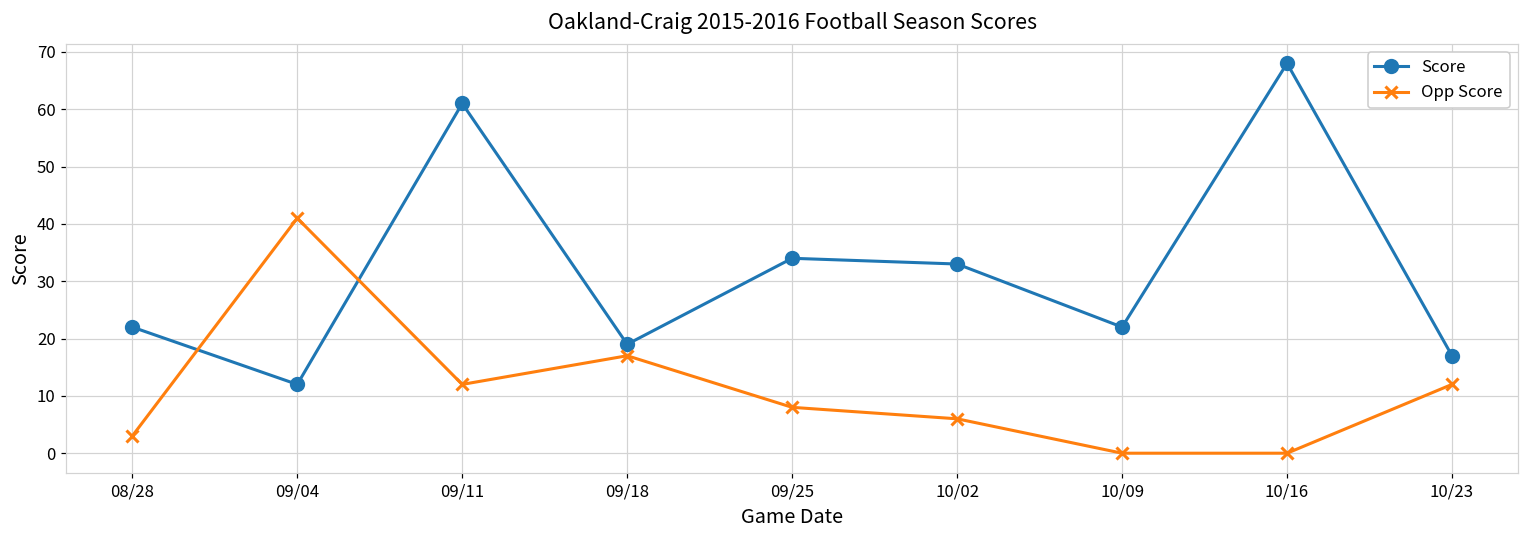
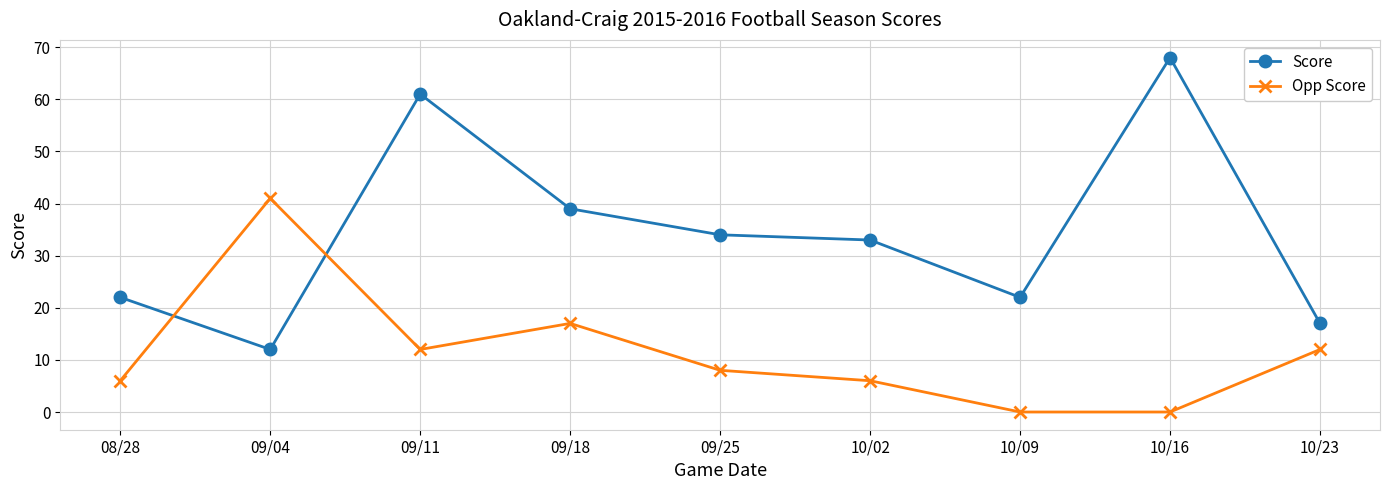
  {
    "Score": {
      "08/28": 22,
      "09/04": 12,
      "09/11": 61,
-     "09/18": 19,
+     "09/18": 39,
      "09/25": 34,
      "10/02": 33,
      "10/09": 22,
      "10/16": 68,
      "10/23": 17
    },
    "Opp Score": {
-     "08/28": 3,
+     "08/28": 6,
      "09/04": 41,
      "09/11": 12,
      "09/18": 17,
      "09/25": 8,
      "10/02": 6,
      "10/09": 0,
      "10/16": 0,
      "10/23": 12
    }
  }
